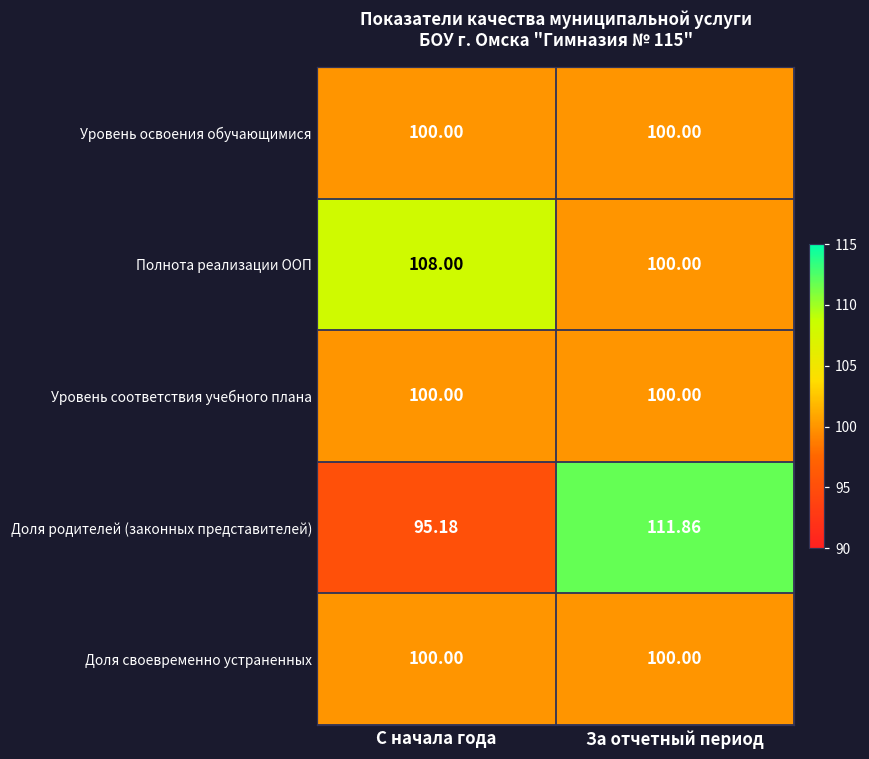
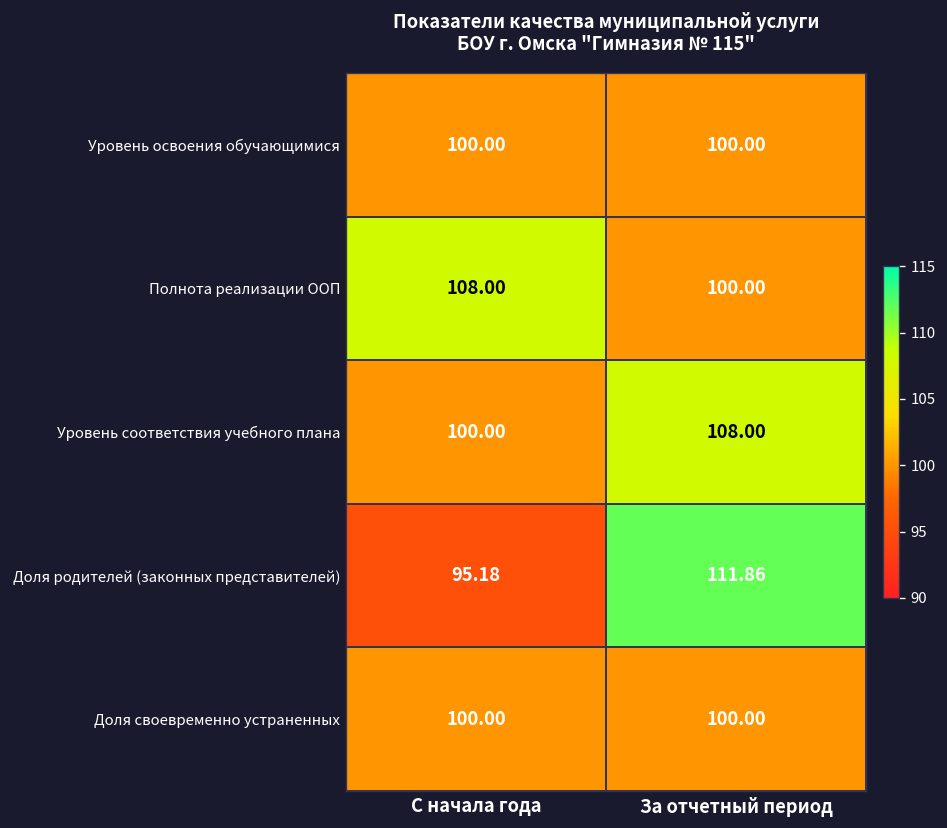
  {
    "Уровень освоения обучающимися": {
      "С начала года": 100.00,
      "За отчетный период": 100.00
    },
    "Полнота реализации ООП": {
      "С начала года": 108.00,
      "За отчетный период": 100.00
    },
    "Уровень соответствия учебного плана": {
      "С начала года": 100.00,
-     "За отчетный период": 100.00
+     "За отчетный период": 108.00
    },
    "Доля родителей (законных представителей)": {
      "С начала года": 95.18,
      "За отчетный период": 111.86
    },
    "Доля своевременно устраненных": {
      "С начала года": 100.00,
      "За отчетный период": 100.00
    }
  }
